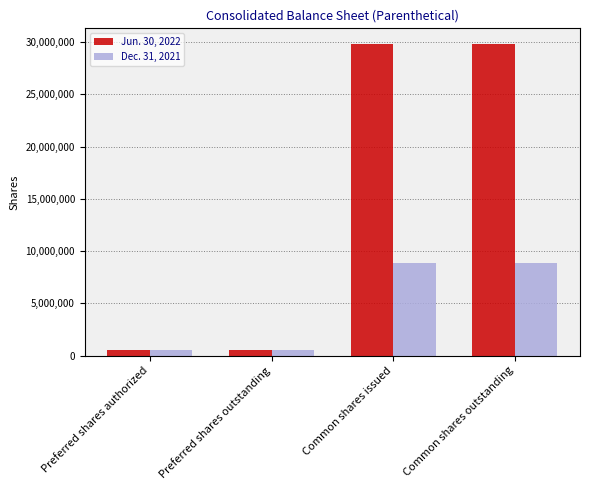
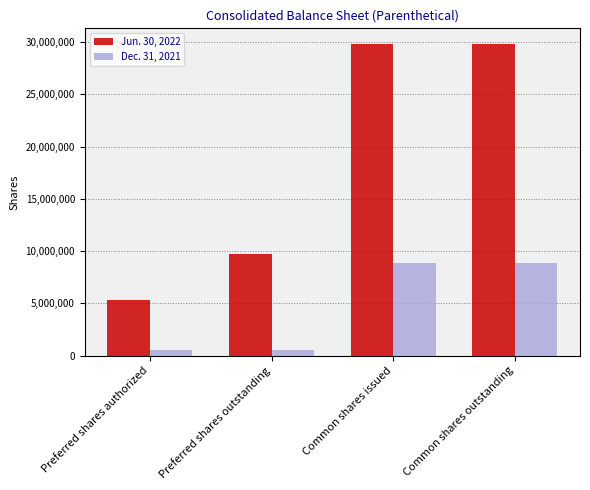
  {
    "Jun. 30, 2022": {
-     "Preferred shares authorized": "500,000",
-     "Preferred shares outstanding": "500,000",
+     "Preferred shares authorized": "5,300,000",
+     "Preferred shares outstanding": "9,800,000",
      "Common shares issued": "29,800,000",
      "Common shares outstanding": "29,800,000"
    },
    "Dec. 31, 2021": {
      "Preferred shares authorized": "500,000",
      "Preferred shares outstanding": "500,000",
      "Common shares issued": "8,800,000",
      "Common shares outstanding": "8,800,000"
    }
  }
